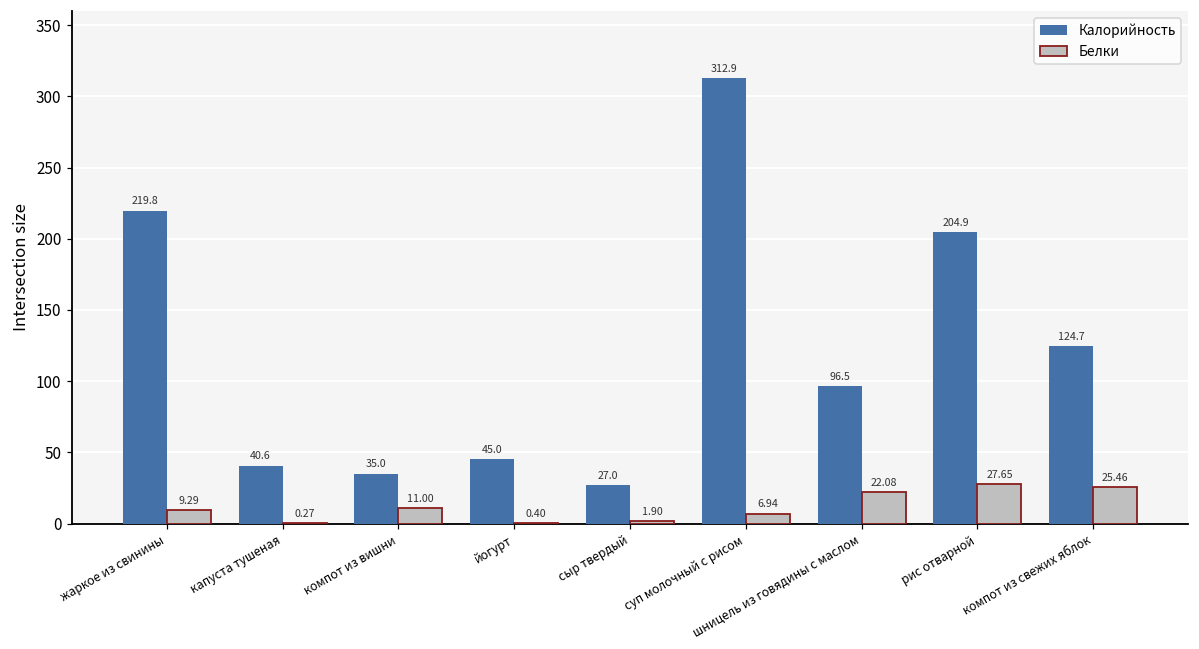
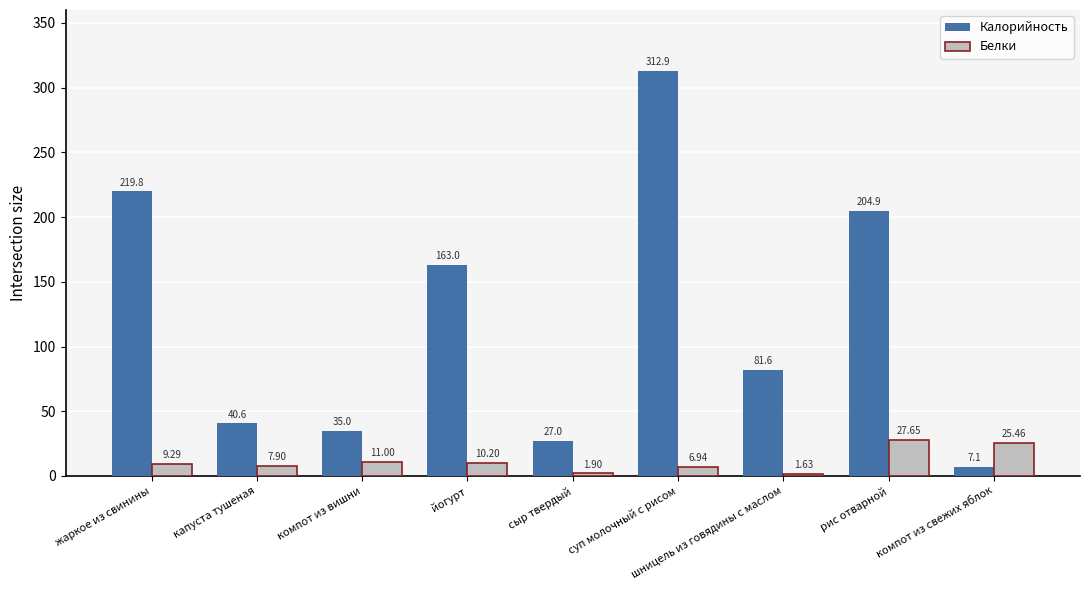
  {
    "Калорийность": {
      "жаркое из свинины": 219.8,
      "капуста тушеная": 40.6,
      "компот из вишни": 35.0,
-     "йогурт": 45.0,
+     "йогурт": 163.0,
      "сыр твердый": 27.0,
      "суп молочный с рисом": 312.9,
-     "шницель из говядины с маслом": 96.5,
+     "шницель из говядины с маслом": 81.6,
      "рис отварной": 204.9,
-     "компот из свежих яблок": 124.7
+     "компот из свежих яблок": 7.1
    },
    "Белки": {
      "жаркое из свинины": 9.29,
-     "капуста тушеная": 0.27,
+     "капуста тушеная": 7.90,
      "компот из вишни": 11.00,
-     "йогурт": 0.40,
+     "йогурт": 10.20,
      "сыр твердый": 1.90,
      "суп молочный с рисом": 6.94,
-     "шницель из говядины с маслом": 22.08,
+     "шницель из говядины с маслом": 1.63,
      "рис отварной": 27.65,
      "компот из свежих яблок": 25.46
    }
  }
